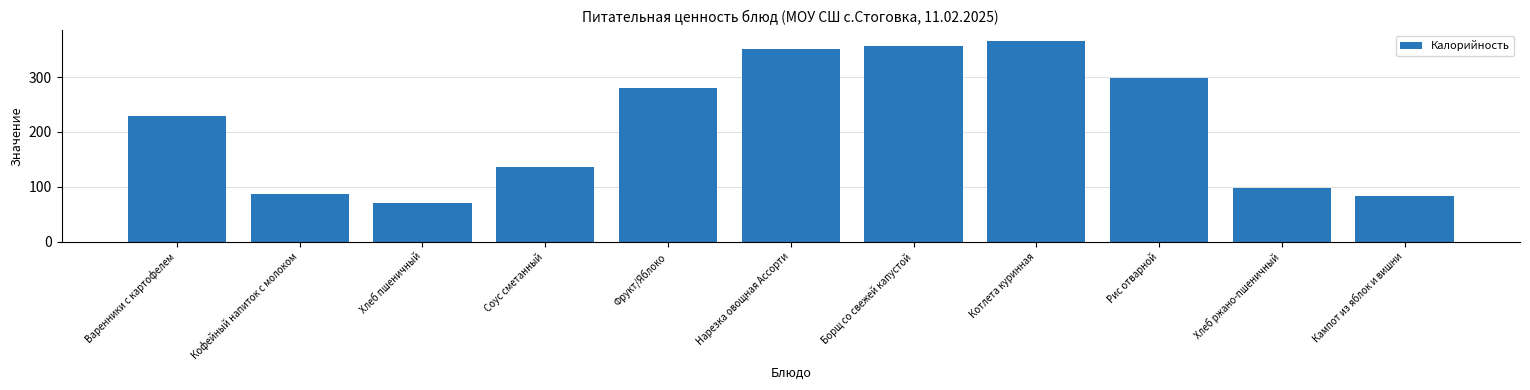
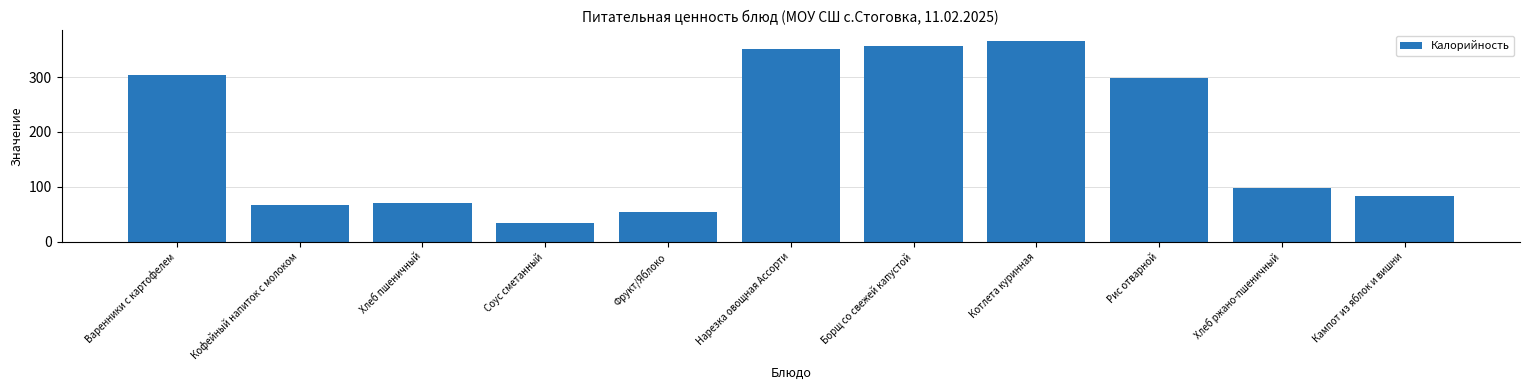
  {
-   "Варенники с картофелем": 230,
-   "Кофейный напиток с молоком": 90,
+   "Варенники с картофелем": 300,
+   "Кофейный напиток с молоком": 70,
    "Хлеб пшеничный": 70,
-   "Соус сметанный": 140,
-   "Фрукт/Яблоко": 280,
+   "Соус сметанный": 30,
+   "Фрукт/Яблоко": 50,
    "Нарезка овощная Ассорти": 350,
    "Борщ со свежей капустой": 360,
    "Котлета куринная": 370,
    "Рис отварной": 300,
    "Хлеб ржано-пшеничный": 100,
    "Кампот из яблок и вишни": 80
  }
